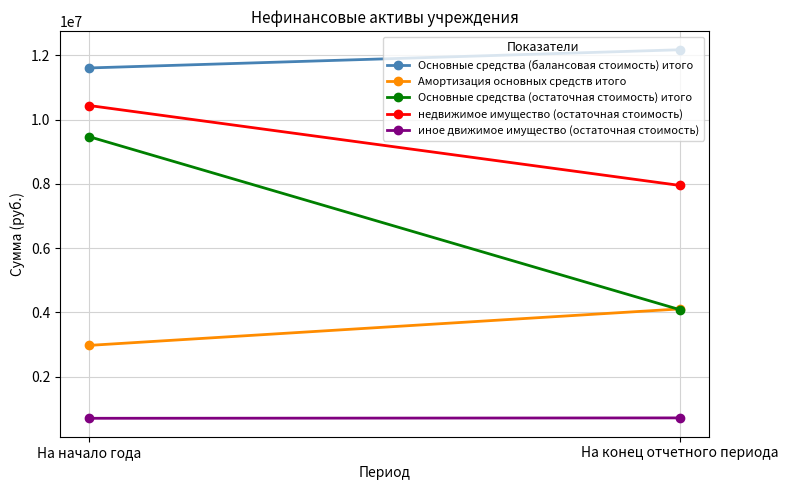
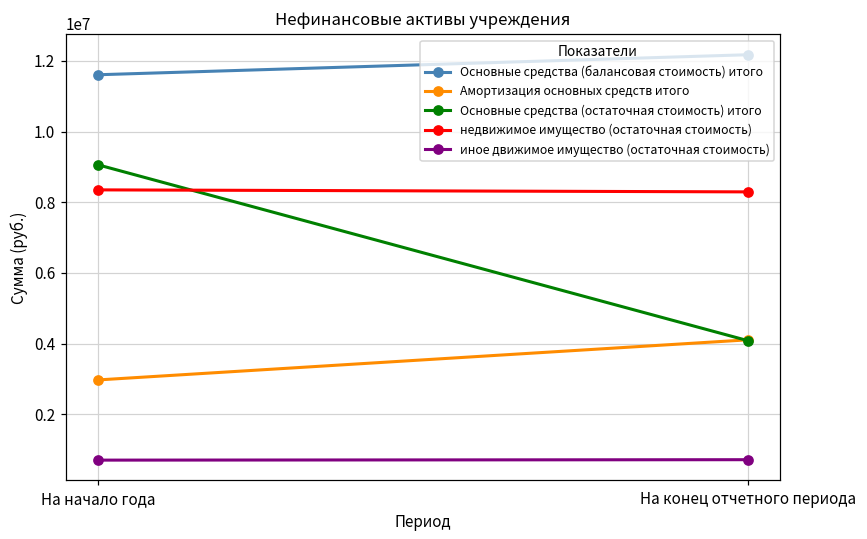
  {
    "Основные средства (балансовая стоимость) итого": {
      "На начало года": 11600000
    },
    "Амортизация основных средств итого": {
      "На начало года": 3000000
    },
    "Основные средства (остаточная стоимость) итого": {
-     "На начало года": 9500000
+     "На начало года": 9100000
    },
    "недвижимое имущество (остаточная стоимость)": {
-     "На начало года": 10400000,
-     "На конец отчетного периода": 8000000
+     "На начало года": 8400000,
+     "На конец отчетного периода": 8300000
    },
    "иное движимое имущество (остаточная стоимость)": {
      "На начало года": 700000,
      "На конец отчетного периода": 700000
    }
  }
